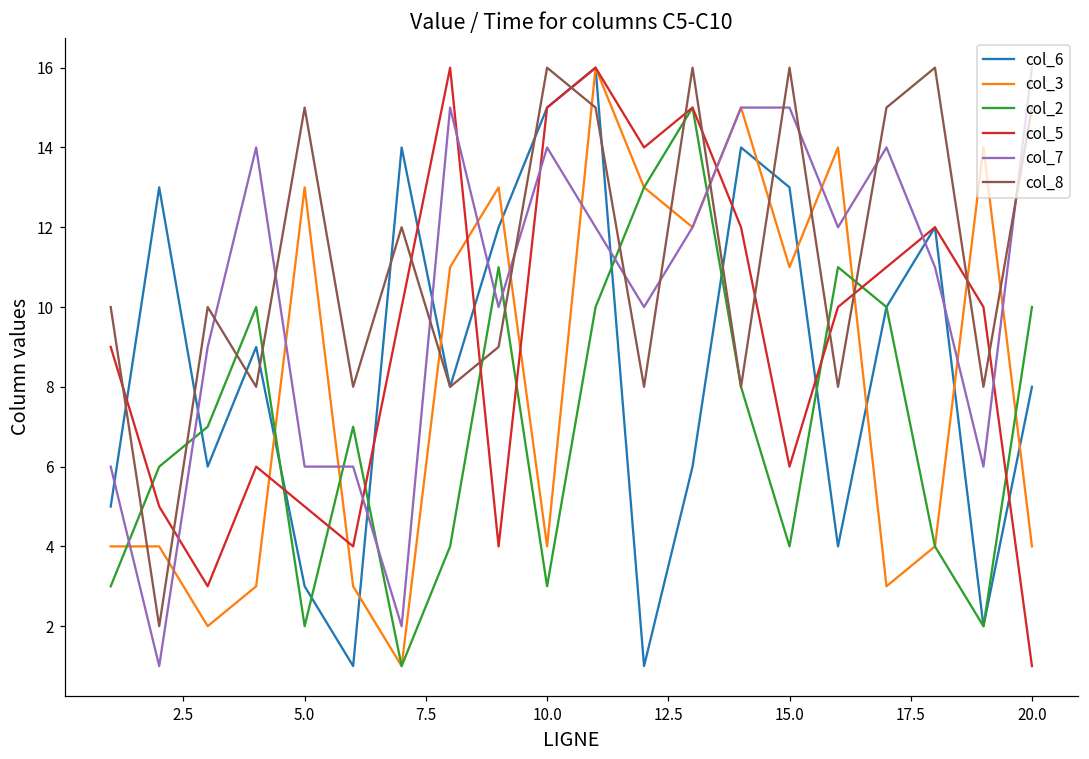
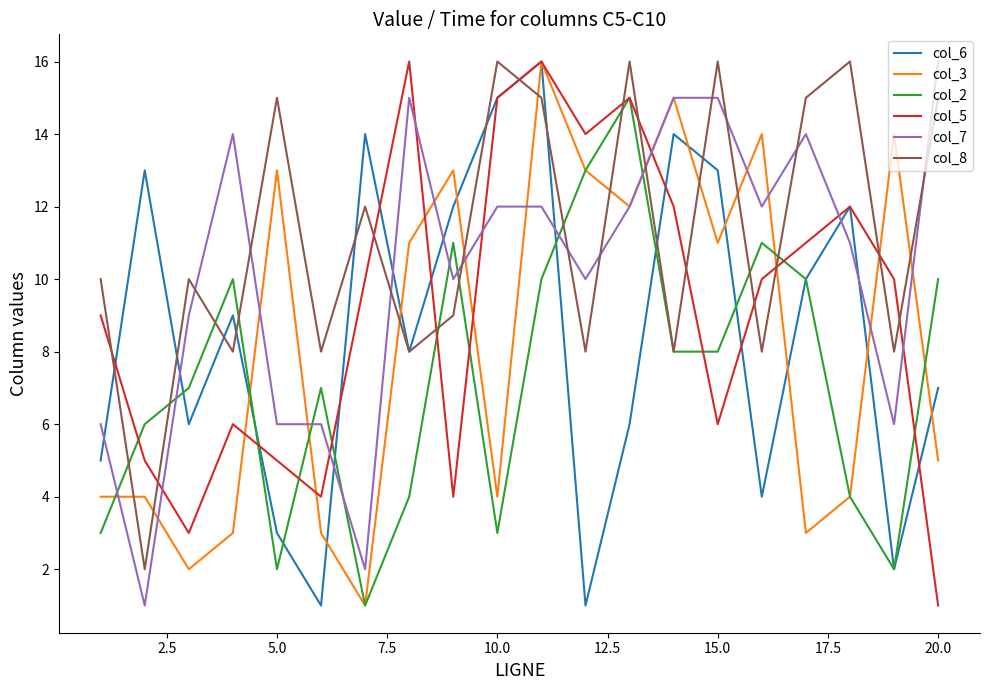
  {
    "col_6": {
      "5.0": 3,
      "15.0": 13,
-     "20.0": 8
+     "20.0": 7
    },
    "col_3": {
      "5.0": 13,
      "10.0": 4,
      "15.0": 11,
-     "20.0": 4
+     "20.0": 5
    },
    "col_2": {
      "5.0": 2,
      "10.0": 3,
-     "15.0": 4,
+     "15.0": 8,
      "20.0": 10
    },
    "col_5": {
      "5.0": 5,
      "15.0": 6,
      "20.0": 1
    },
    "col_7": {
      "5.0": 6,
-     "10.0": 14,
+     "10.0": 12,
      "15.0": 15
    },
    "col_8": {
      "5.0": 15,
      "10.0": 16,
      "15.0": 16
    }
  }
